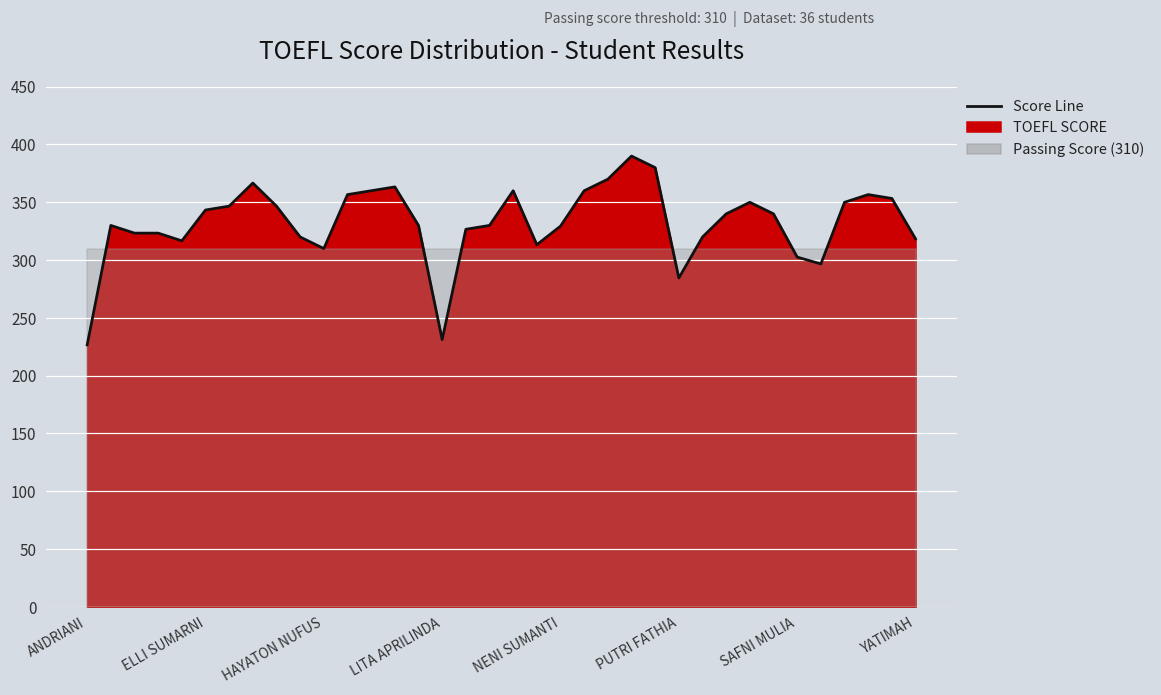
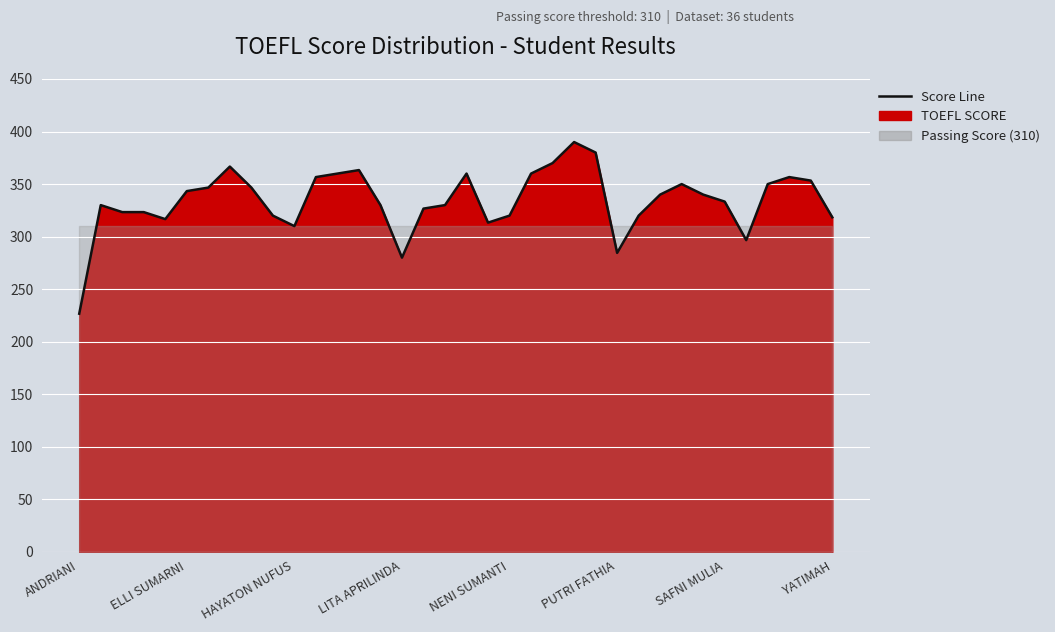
  {
    "TOEFL SCORE": {
      "ANDRIANI": 227,
      "ELLI SUMARNI": 343,
-     "LITA APRILINDA": 231,
-     "NENI SUMANTI": 329,
+     "LITA APRILINDA": 280,
+     "NENI SUMANTI": 320,
      "PUTRI FATHIA": 285,
-     "SAFNI MULIA": 303,
+     "SAFNI MULIA": 333,
      "YATIMAH": 318
    },
    "Passing Score (310)": {
      "ANDRIANI": 310,
      "ELLI SUMARNI": 310,
      "LITA APRILINDA": 310,
      "NENI SUMANTI": 310,
      "PUTRI FATHIA": 310,
      "SAFNI MULIA": 310,
      "YATIMAH": 310
    }
  }
